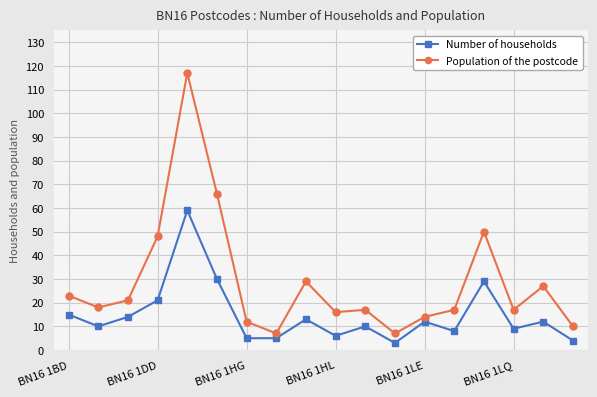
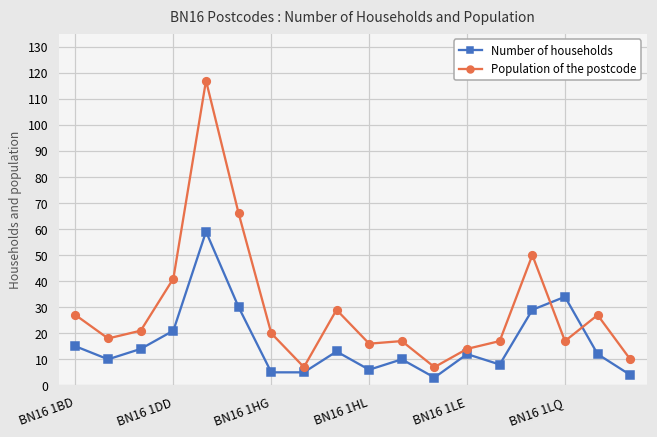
  {
    "Number of households": {
      "BN16 1BD": 15,
      "BN16 1DD": 21,
      "BN16 1HG": 5,
      "BN16 1HL": 6,
      "BN16 1LE": 12,
-     "BN16 1LQ": 9
+     "BN16 1LQ": 34
    },
    "Population of the postcode": {
-     "BN16 1BD": 23,
-     "BN16 1DD": 48,
-     "BN16 1HG": 12,
+     "BN16 1BD": 27,
+     "BN16 1DD": 41,
+     "BN16 1HG": 20,
      "BN16 1HL": 16,
      "BN16 1LE": 14,
      "BN16 1LQ": 17
    }
  }
